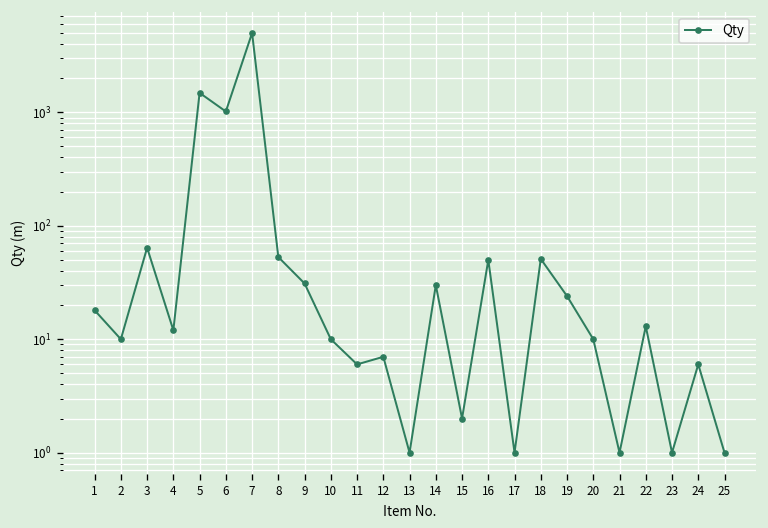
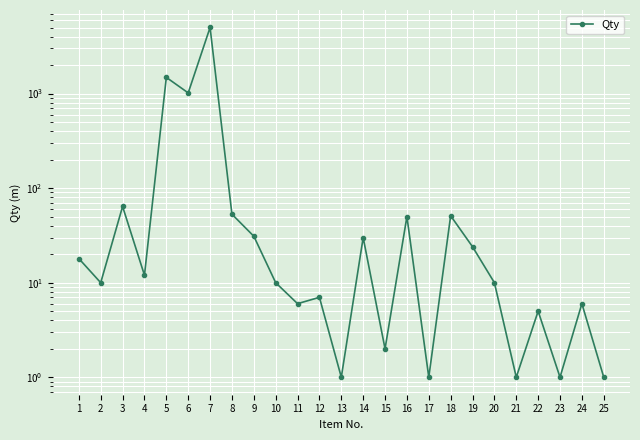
  {
    "1": 18,
    "2": 10,
    "3": 60,
    "4": 12,
    "5": 1500,
    "6": 1000,
    "7": 5000,
    "8": 50,
    "9": 31,
    "10": 10,
    "11": 6,
    "12": 7,
    "13": 1,
    "14": 30,
    "15": 2,
    "16": 50,
    "17": 1,
    "18": 50,
    "19": 24,
    "20": 10,
    "21": 1,
-   "22": 13,
+   "22": 5,
    "23": 1,
    "24": 6,
    "25": 1
  }
